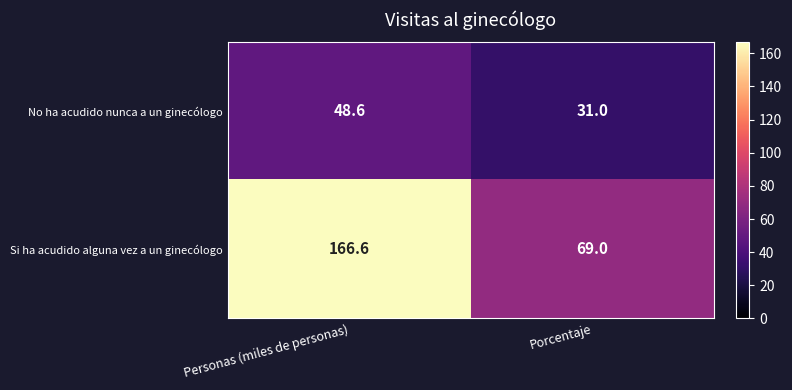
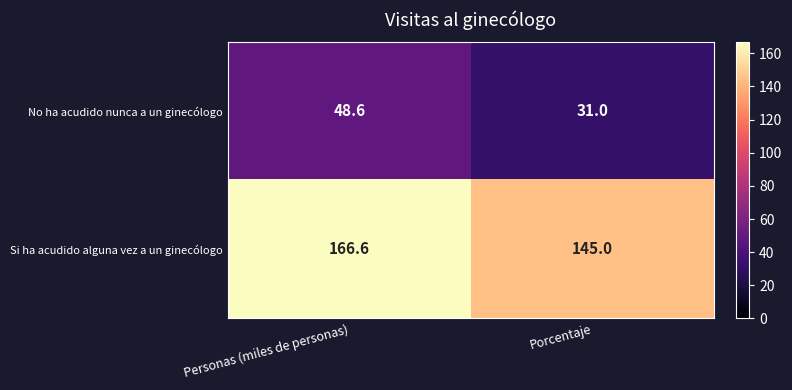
  {
    "No ha acudido nunca a un ginecólogo": {
      "Personas (miles de personas)": 48.6,
      "Porcentaje": 31.0
    },
    "Si ha acudido alguna vez a un ginecólogo": {
      "Personas (miles de personas)": 166.6,
-     "Porcentaje": 69.0
+     "Porcentaje": 145.0
    }
  }
